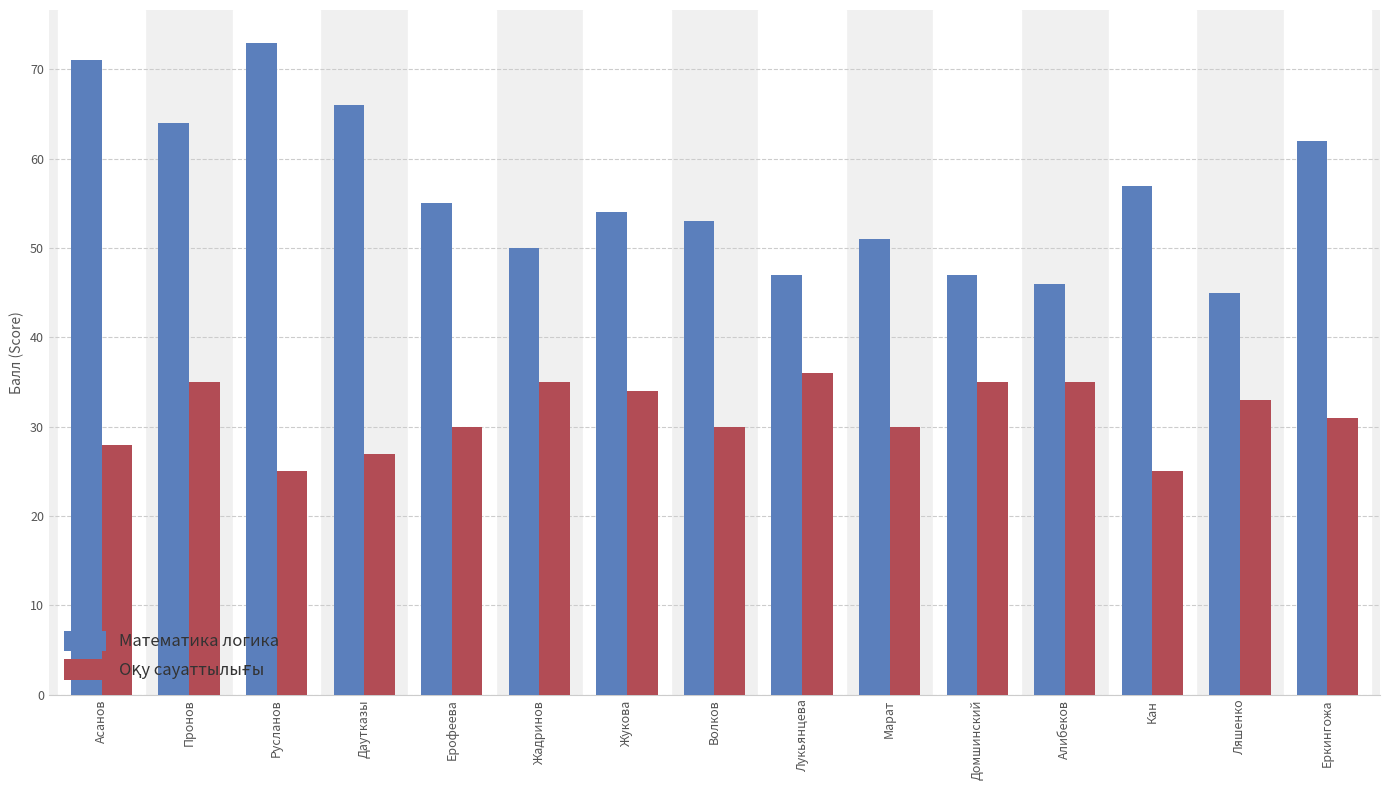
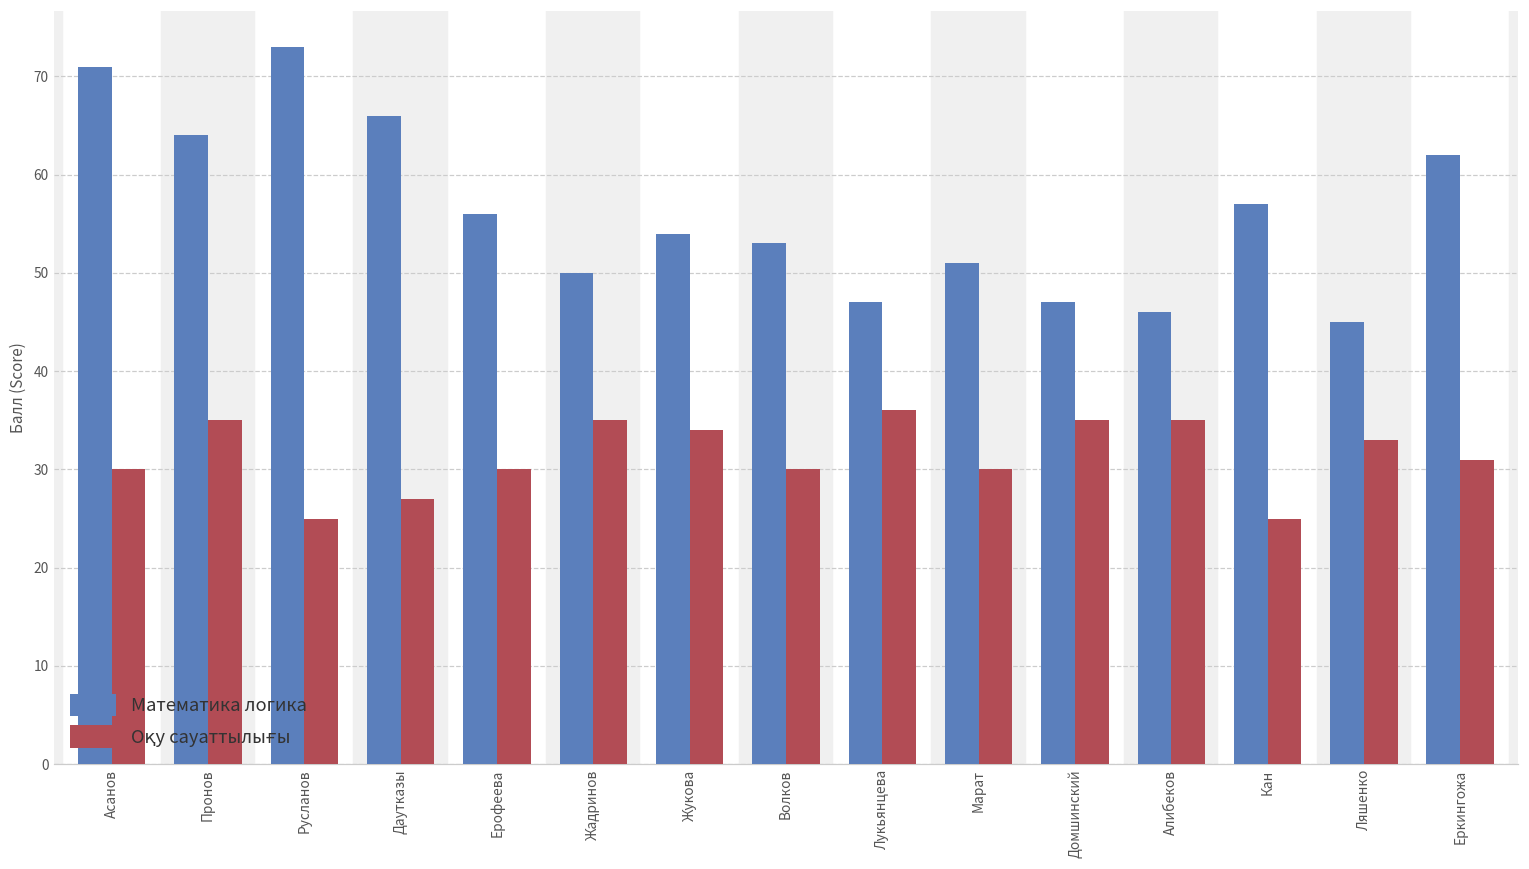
  {
    "Математика логика": {
      "Асанов": 71,
      "Пронов": 64,
      "Русланов": 73,
      "Даутказы": 66,
-     "Ерофеева": 55,
+     "Ерофеева": 56,
      "Жадринов": 50,
      "Жукова": 54,
      "Волков": 53,
      "Лукьянцева": 47,
      "Марат": 51,
      "Домшинский": 47,
      "Алибеков": 46,
      "Кан": 57,
      "Ляшенко": 45,
      "Еркингожа": 62
    },
    "Оқу сауаттылығы": {
-     "Асанов": 28,
+     "Асанов": 30,
      "Пронов": 35,
      "Русланов": 25,
      "Даутказы": 27,
      "Ерофеева": 30,
      "Жадринов": 35,
      "Жукова": 34,
      "Волков": 30,
      "Лукьянцева": 36,
      "Марат": 30,
      "Домшинский": 35,
      "Алибеков": 35,
      "Кан": 25,
      "Ляшенко": 33,
      "Еркингожа": 31
    }
  }
